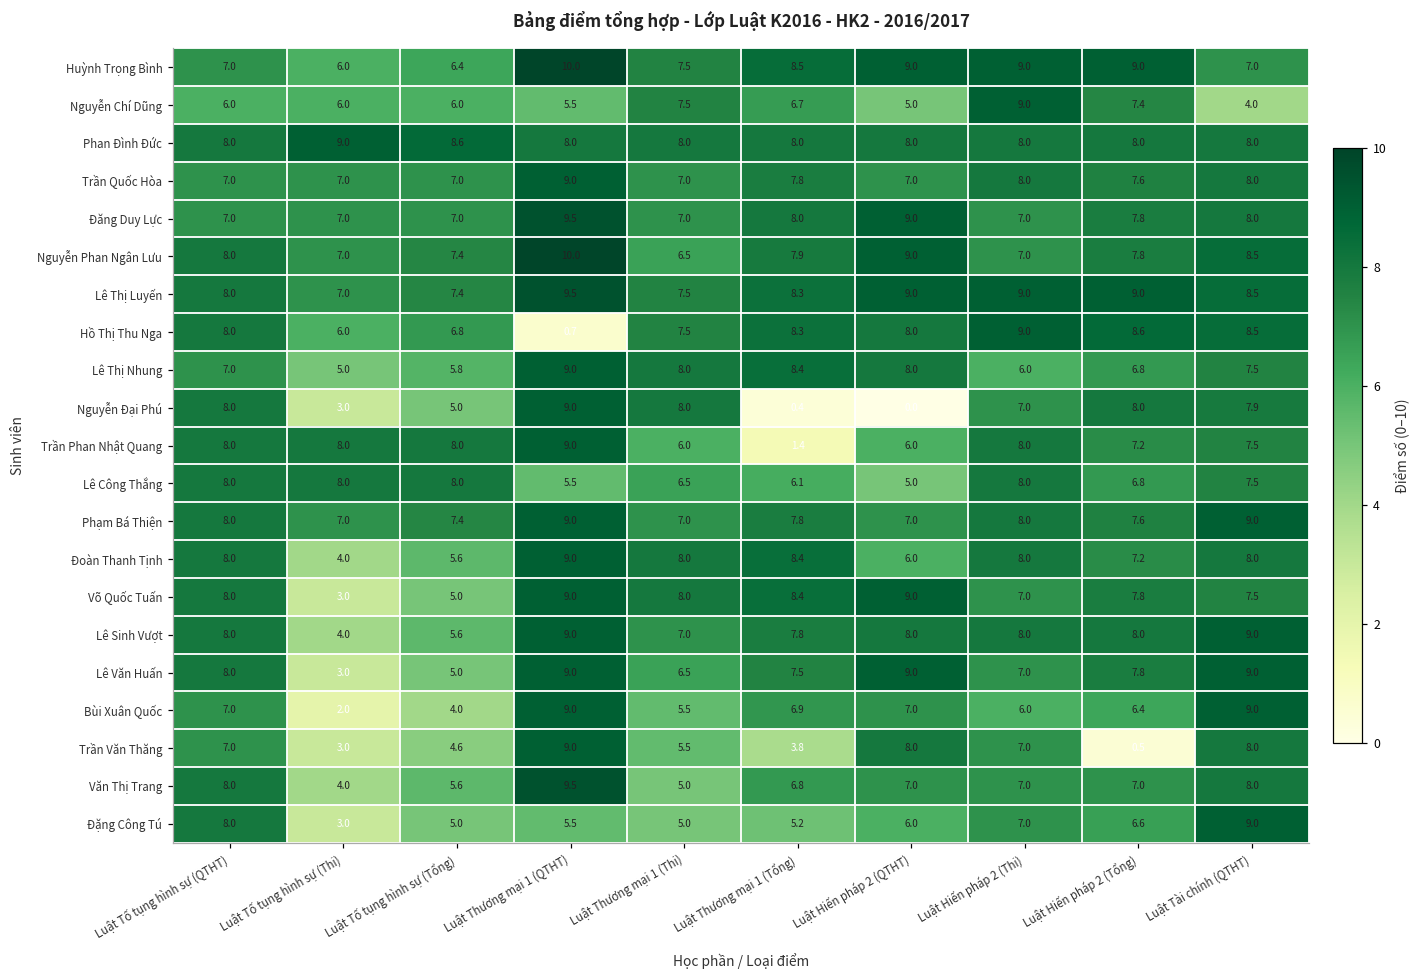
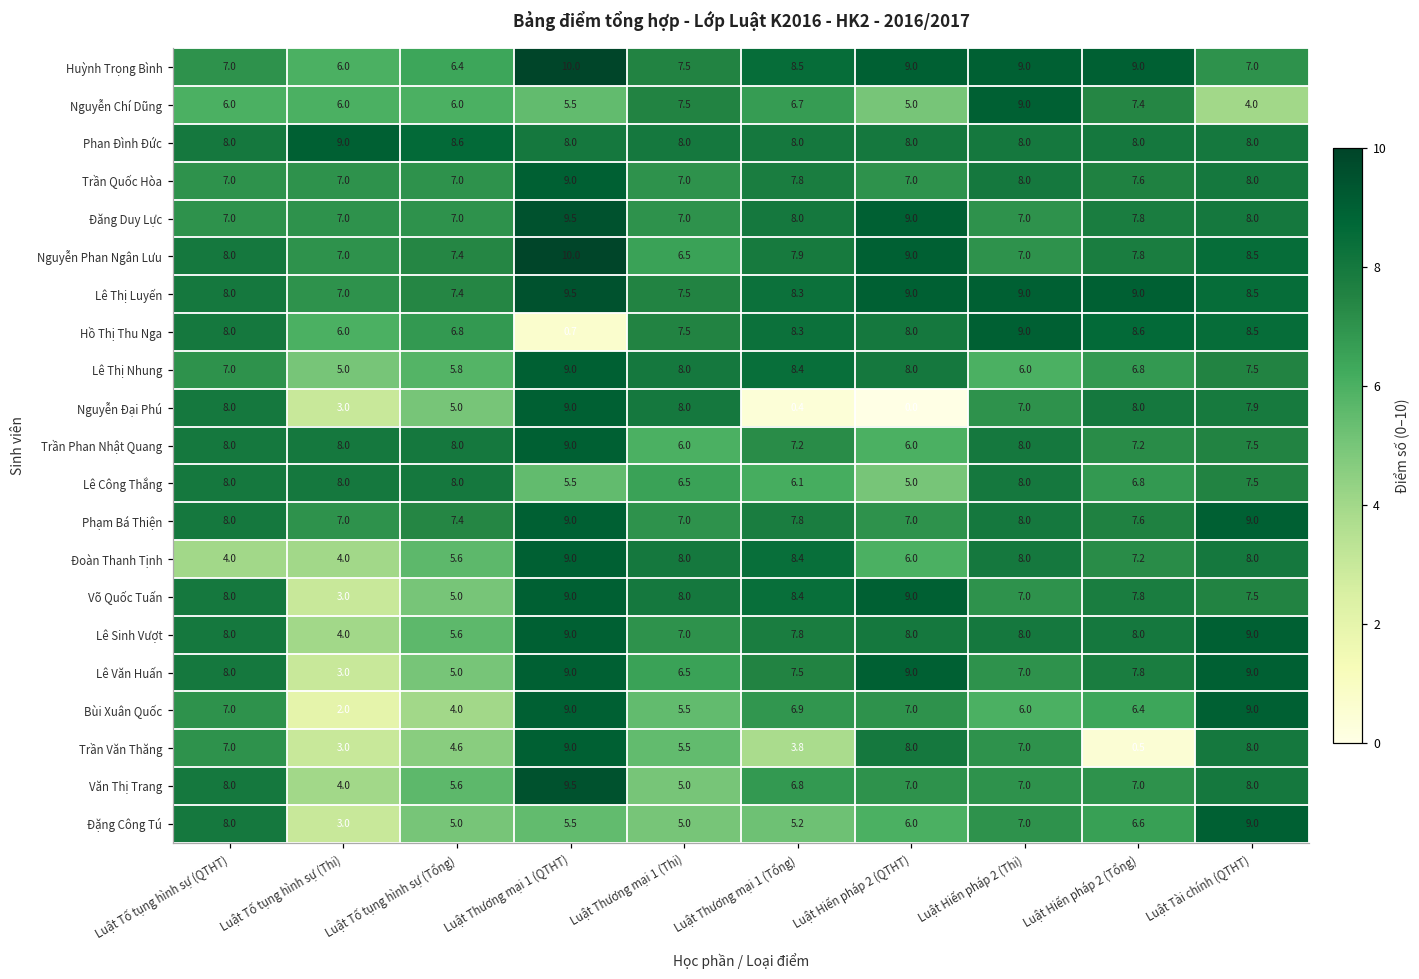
  {
    "Trần Phan Nhật Quang": {
      "Luật Tố tụng hình sự (QTHT)": 8.0,
      "Luật Tố tụng hình sự (Thi)": 8.0,
      "Luật Tố tụng hình sự (Tổng)": 8.0,
      "Luật Thương mại 1 (QTHT)": 9.0,
      "Luật Thương mại 1 (Thi)": 6.0,
-     "Luật Thương mại 1 (Tổng)": 1.4,
+     "Luật Thương mại 1 (Tổng)": 7.2,
      "Luật Hiến pháp 2 (QTHT)": 6.0,
      "Luật Hiến pháp 2 (Thi)": 8.0,
      "Luật Hiến pháp 2 (Tổng)": 7.2,
      "Luật Tài chính (QTHT)": 7.5
    },
    "Đoàn Thanh Tịnh": {
-     "Luật Tố tụng hình sự (QTHT)": 8.0,
+     "Luật Tố tụng hình sự (QTHT)": 4.0,
      "Luật Tố tụng hình sự (Thi)": 4.0,
      "Luật Tố tụng hình sự (Tổng)": 5.6,
      "Luật Thương mại 1 (QTHT)": 9.0,
      "Luật Thương mại 1 (Thi)": 8.0,
      "Luật Thương mại 1 (Tổng)": 8.4,
      "Luật Hiến pháp 2 (QTHT)": 6.0,
      "Luật Hiến pháp 2 (Thi)": 8.0,
      "Luật Hiến pháp 2 (Tổng)": 7.2,
      "Luật Tài chính (QTHT)": 8.0
    }
  }
